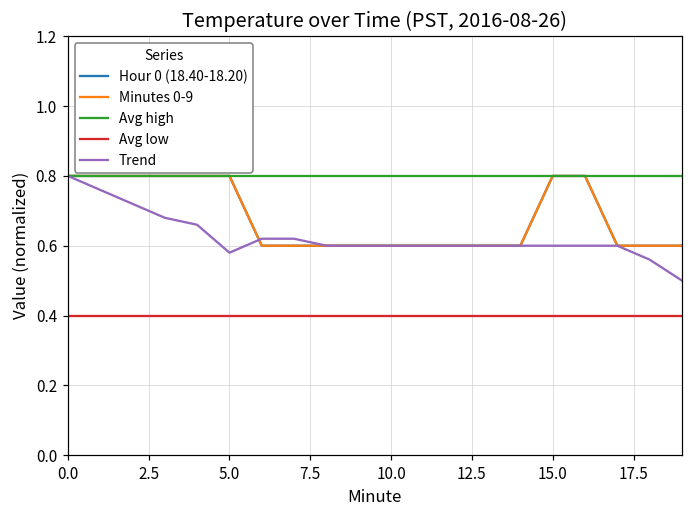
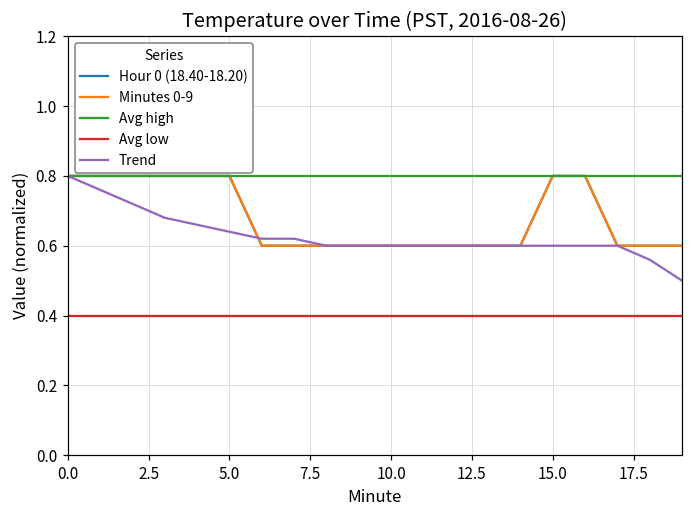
  {
    "Avg high": {
      "10.0": 0.80
    },
    "Avg low": {
      "0.0": 0.40,
      "5.0": 0.40,
      "10.0": 0.40,
      "15.0": 0.40
    },
    "Trend": {
-     "5.0": 0.58,
+     "5.0": 0.64,
      "15.0": 0.60
    }
  }
